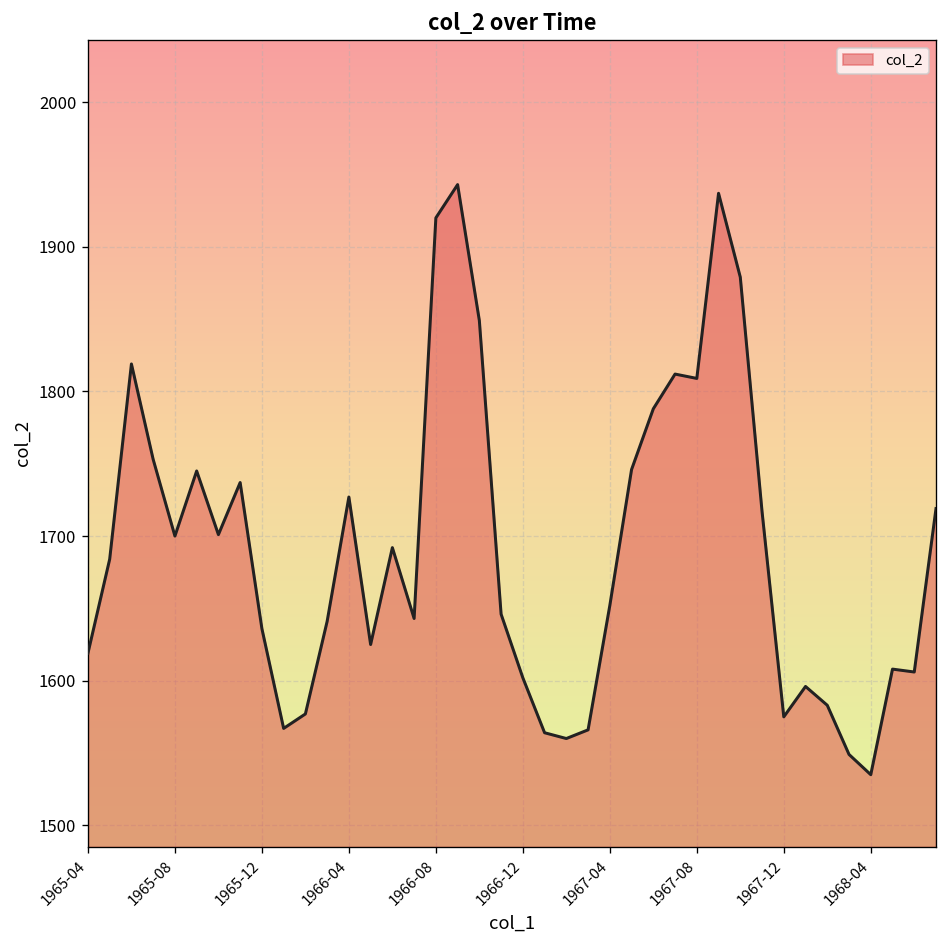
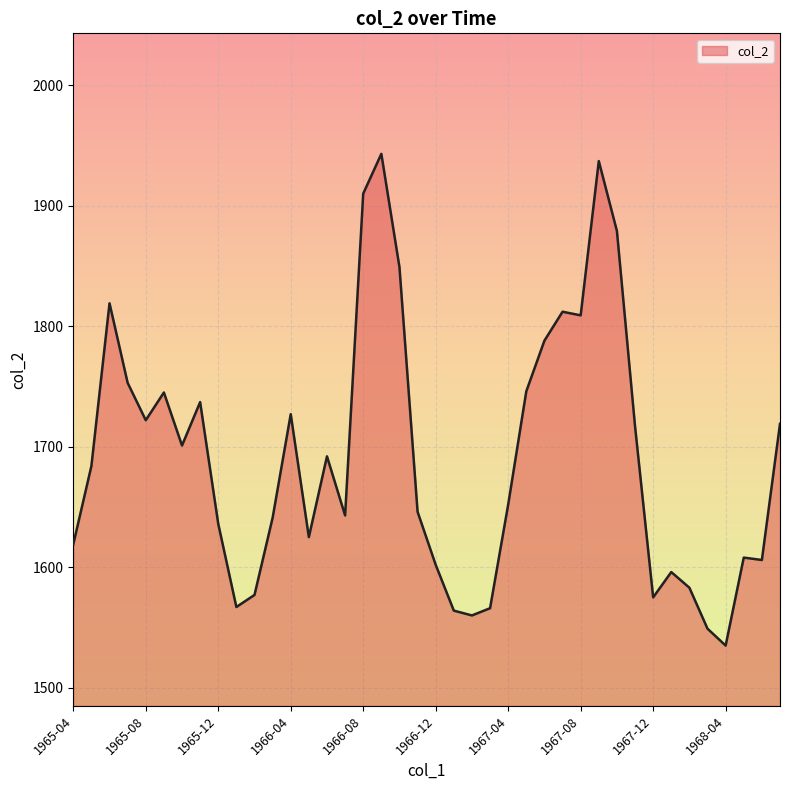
  {
    "1965-04": 1619,
-   "1965-08": 1700,
+   "1965-08": 1722,
    "1965-12": 1636,
    "1966-04": 1727,
-   "1966-08": 1920,
+   "1966-08": 1910,
    "1966-12": 1602,
    "1967-04": 1652,
    "1967-08": 1809,
    "1967-12": 1575,
    "1968-04": 1535
  }
